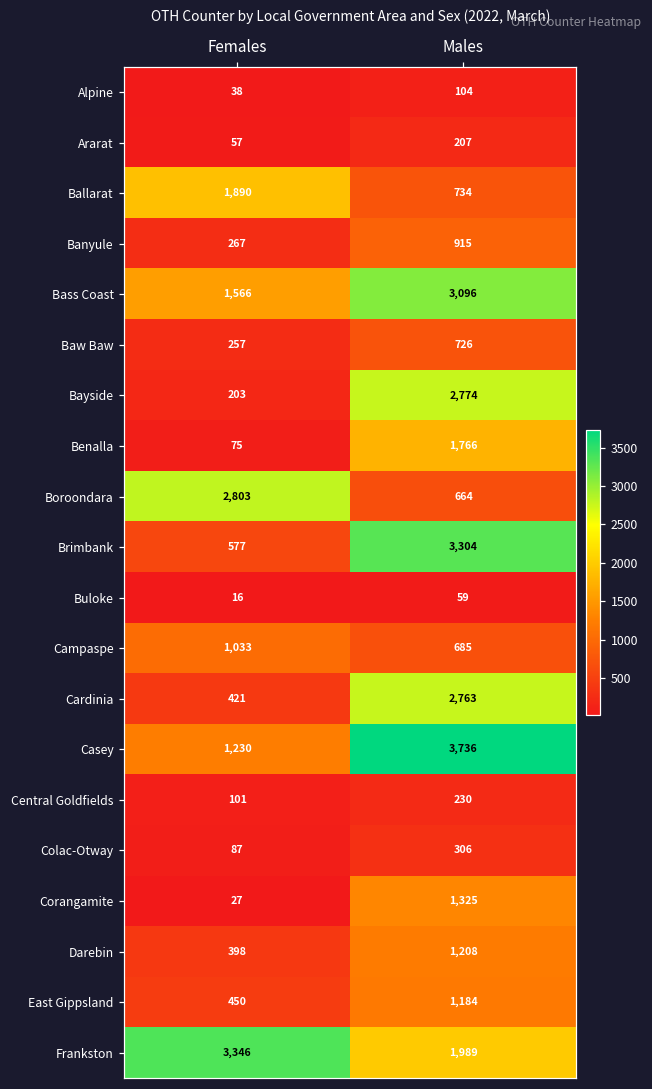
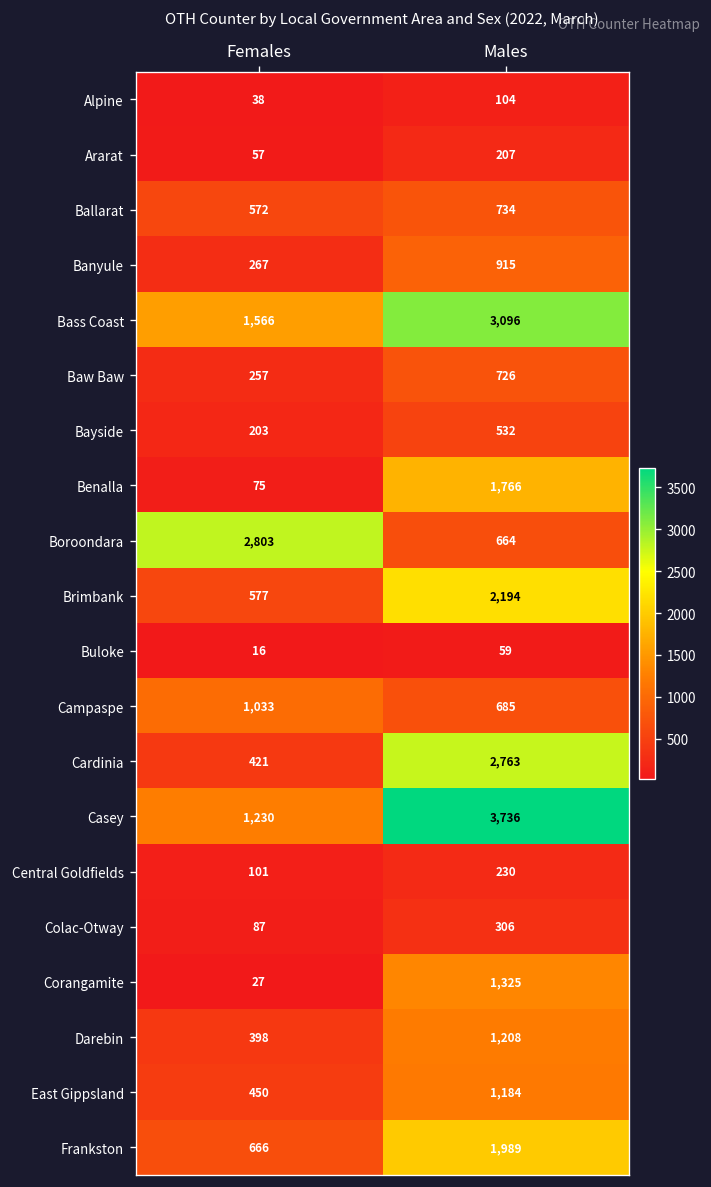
  {
    "Alpine": {
      "Females": "38",
      "Males": "104"
    },
    "Ararat": {
      "Females": "57",
      "Males": "207"
    },
    "Ballarat": {
-     "Females": "1,890",
+     "Females": "572",
      "Males": "734"
    },
    "Banyule": {
      "Females": "267",
      "Males": "915"
    },
    "Bass Coast": {
      "Females": "1,566",
      "Males": "3,096"
    },
    "Baw Baw": {
      "Females": "257",
      "Males": "726"
    },
    "Bayside": {
      "Females": "203",
-     "Males": "2,774"
+     "Males": "532"
    },
    "Benalla": {
      "Females": "75",
      "Males": "1,766"
    },
    "Boroondara": {
      "Females": "2,803",
      "Males": "664"
    },
    "Brimbank": {
      "Females": "577",
-     "Males": "3,304"
+     "Males": "2,194"
    },
    "Buloke": {
      "Females": "16",
      "Males": "59"
    },
    "Campaspe": {
      "Females": "1,033",
      "Males": "685"
    },
    "Cardinia": {
      "Females": "421",
      "Males": "2,763"
    },
    "Casey": {
      "Females": "1,230",
      "Males": "3,736"
    },
    "Central Goldfields": {
      "Females": "101",
      "Males": "230"
    },
    "Colac-Otway": {
      "Females": "87",
      "Males": "306"
    },
    "Corangamite": {
      "Females": "27",
      "Males": "1,325"
    },
    "Darebin": {
      "Females": "398",
      "Males": "1,208"
    },
    "East Gippsland": {
      "Females": "450",
      "Males": "1,184"
    },
    "Frankston": {
-     "Females": "3,346",
+     "Females": "666",
      "Males": "1,989"
    }
  }
